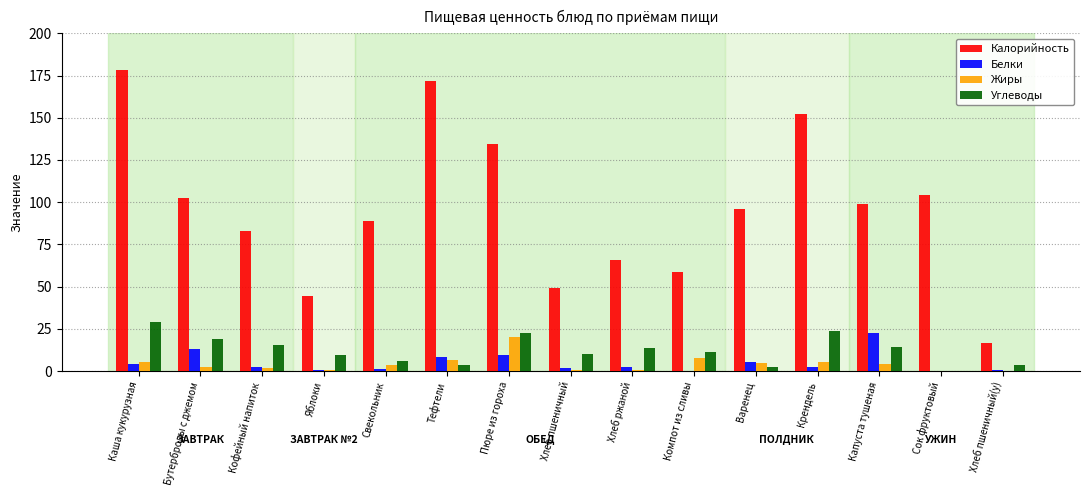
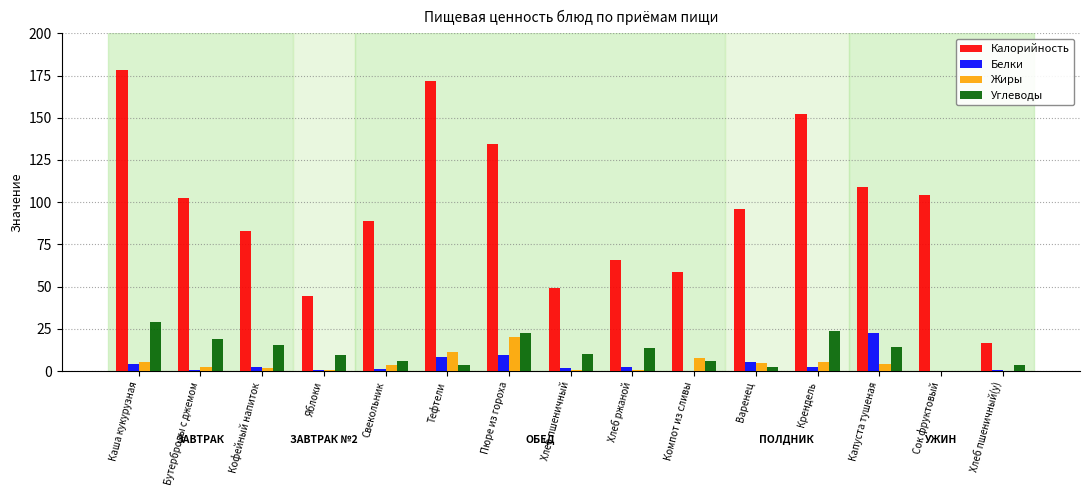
  {
    "Калорийность": {
      "Каша кукурузная": 178,
      "Бутерброды с джемом": 103,
      "Кофейный напиток": 83,
      "Яблоки": 45,
      "Свекольник": 89,
      "Тефтели": 172,
      "Пюре из гороха": 134,
      "Хлеб пшеничный": 50,
      "Хлеб ржаной": 66,
      "Компот из сливы": 59,
      "Варенец": 96,
      "Крендель": 152,
-     "Капуста тушеная": 99,
+     "Капуста тушеная": 109,
      "Сок фруктовый": 105,
      "Хлеб пшеничный(у)": 17
    },
    "Белки": {
      "Каша кукурузная": 5,
-     "Бутерброды с джемом": 13,
+     "Бутерброды с джемом": 1,
      "Кофейный напиток": 2,
      "Тефтели": 9,
      "Пюре из гороха": 10,
      "Хлеб пшеничный": 2,
      "Хлеб ржаной": 3,
      "Варенец": 6,
      "Крендель": 3,
      "Капуста тушеная": 23,
      "Сок фруктовый": 0
    },
    "Жиры": {
      "Каша кукурузная": 6,
      "Бутерброды с джемом": 2,
      "Кофейный напиток": 2,
      "Свекольник": 4,
-     "Тефтели": 7,
+     "Тефтели": 12,
      "Пюре из гороха": 20,
      "Компот из сливы": 8,
      "Варенец": 5,
      "Крендель": 5,
      "Капуста тушеная": 4,
      "Сок фруктовый": 0
    },
    "Углеводы": {
      "Каша кукурузная": 29,
      "Бутерброды с джемом": 19,
      "Кофейный напиток": 15,
      "Яблоки": 9,
      "Свекольник": 6,
      "Тефтели": 4,
      "Пюре из гороха": 22,
      "Хлеб пшеничный": 10,
      "Хлеб ржаной": 13,
-     "Компот из сливы": 11,
+     "Компот из сливы": 6,
      "Варенец": 3,
      "Крендель": 24,
      "Капуста тушеная": 14,
      "Сок фруктовый": 0,
      "Хлеб пшеничный(у)": 3
    }
  }
